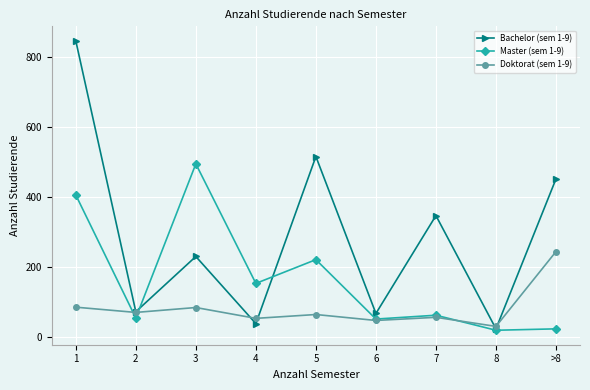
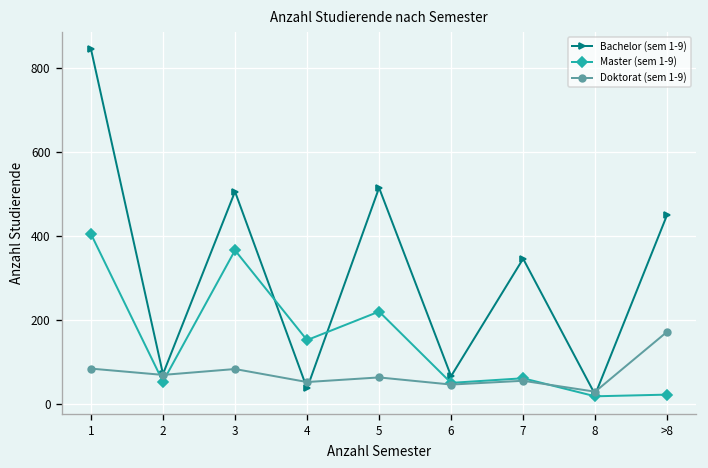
  {
    "Bachelor (sem 1-9)": {
      "1": 850,
-     "3": 230,
+     "3": 510,
      "4": 40,
      "5": 520,
      "6": 70,
      "7": 350,
      ">8": 450
    },
    "Master (sem 1-9)": {
      "1": 410,
      "2": 50,
-     "3": 490,
+     "3": 370,
      "4": 150,
      "5": 220,
      ">8": 20
    },
    "Doktorat (sem 1-9)": {
      "1": 80,
      "3": 80,
      "4": 50,
      "5": 60,
-     ">8": 240
+     ">8": 170
    }
  }
